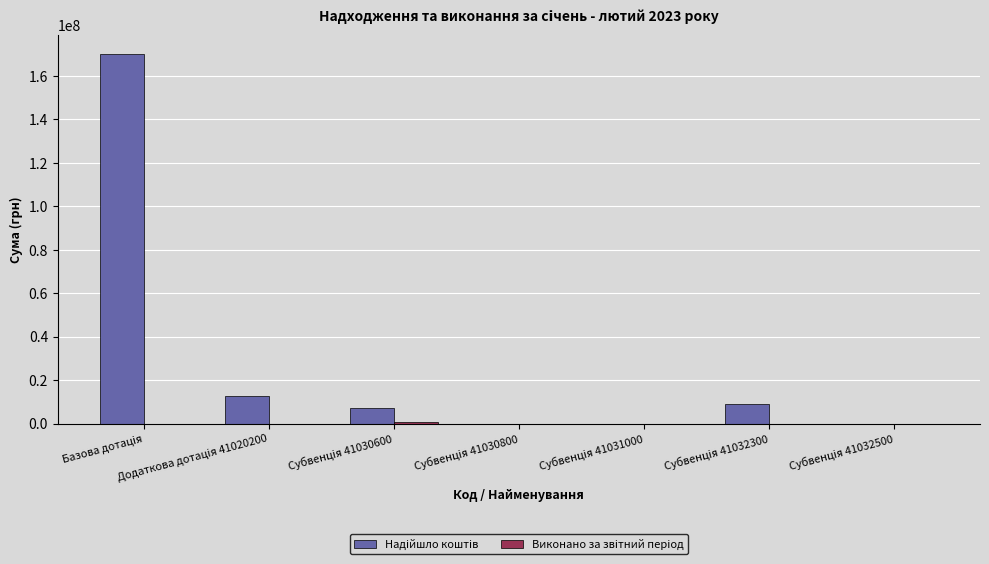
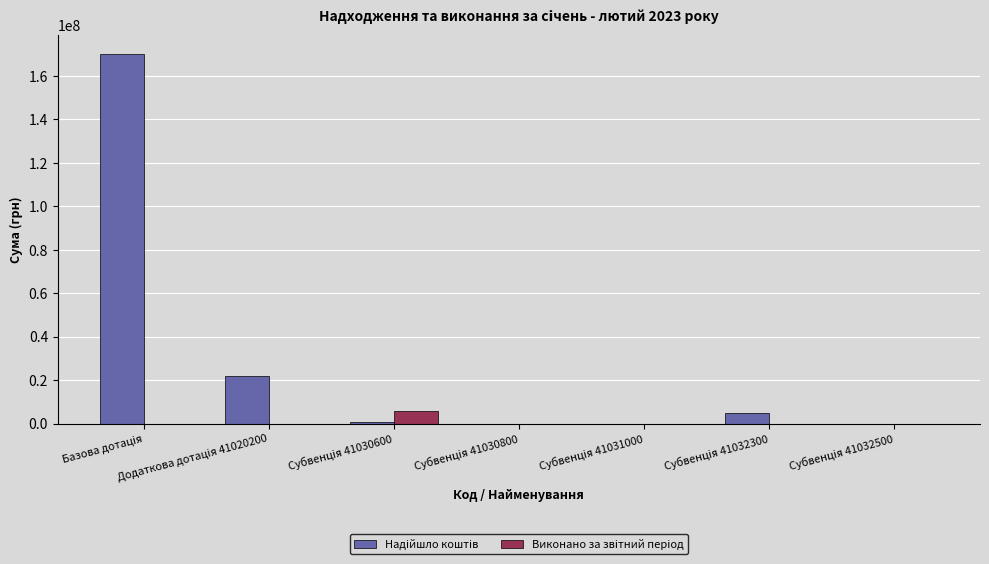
  {
    "Надійшло коштів": {
      "Базова дотація": 170000000,
-     "Додаткова дотація 41020200": 13000000,
-     "Субвенція 41030600": 7000000,
+     "Додаткова дотація 41020200": 22000000,
+     "Субвенція 41030600": 1000000,
      "Субвенція 41030800": 0,
      "Субвенція 41031000": 0,
-     "Субвенція 41032300": 9000000,
+     "Субвенція 41032300": 5000000,
      "Субвенція 41032500": 0
    },
    "Виконано за звітний період": {
      "Базова дотація": 0,
      "Додаткова дотація 41020200": 0,
-     "Субвенція 41030600": 1000000,
+     "Субвенція 41030600": 6000000,
      "Субвенція 41030800": 0,
      "Субвенція 41031000": 0,
      "Субвенція 41032300": 0,
      "Субвенція 41032500": 0
    }
  }
